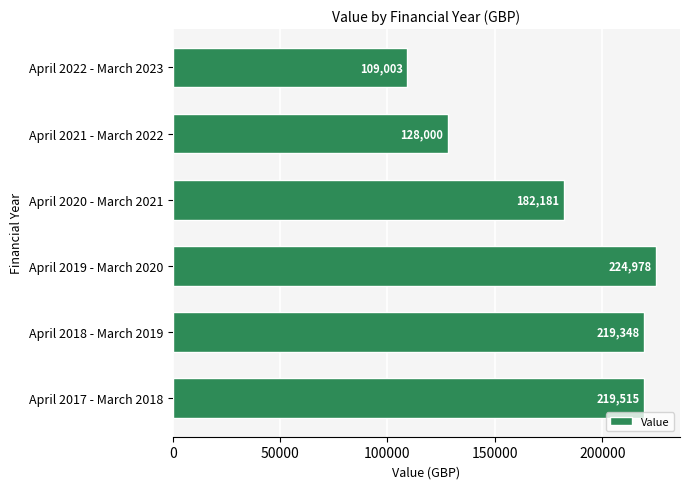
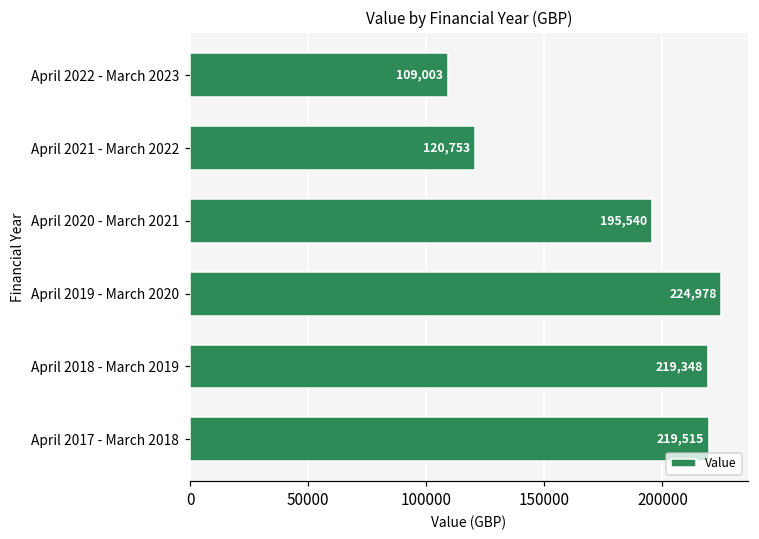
  {
    "April 2022 - March 2023": "109,003",
-   "April 2021 - March 2022": "128,000",
-   "April 2020 - March 2021": "182,181",
+   "April 2021 - March 2022": "120,753",
+   "April 2020 - March 2021": "195,540",
    "April 2019 - March 2020": "224,978",
    "April 2018 - March 2019": "219,348",
    "April 2017 - March 2018": "219,515"
  }
